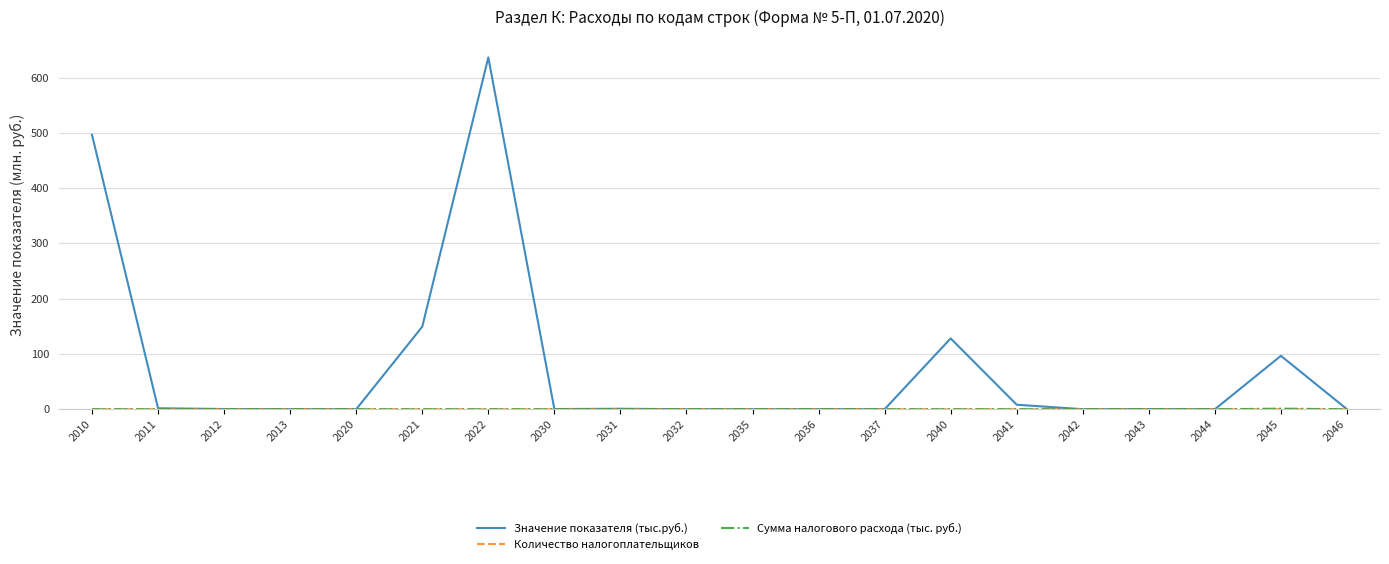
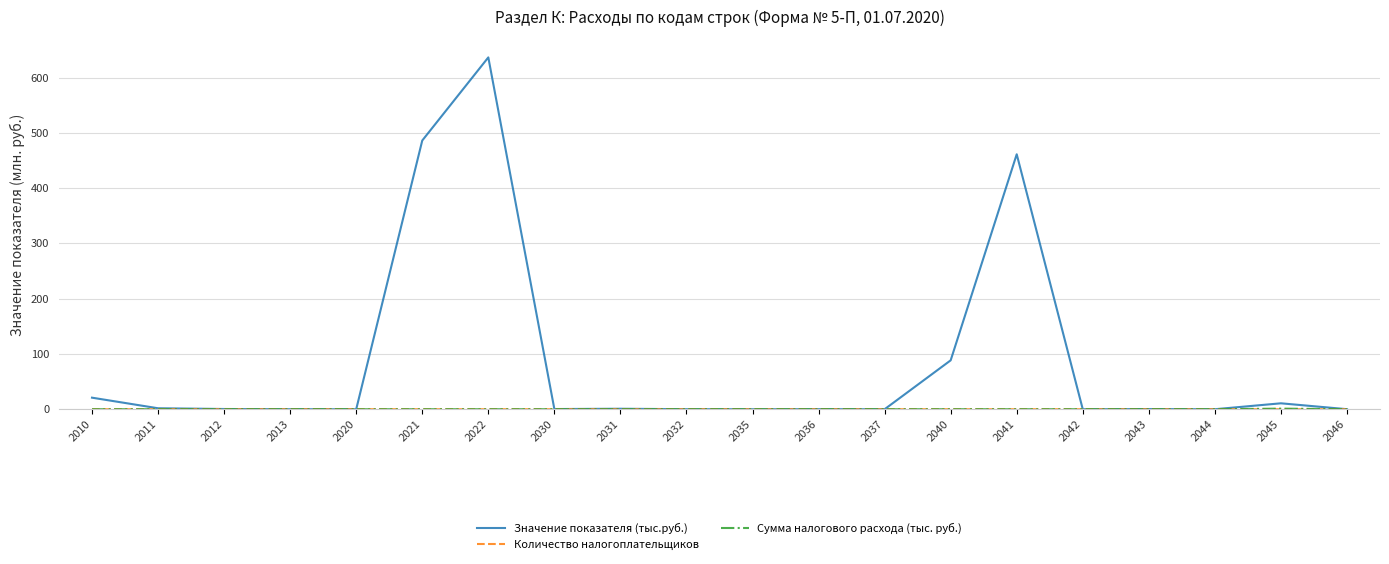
  {
    "Значение показателя (тыс.руб.)": {
-     "2010": 500,
-     "2021": 150,
+     "2010": 20,
+     "2021": 490,
      "2022": 640,
-     "2040": 130,
-     "2041": 10,
-     "2045": 100
+     "2040": 90,
+     "2041": 460,
+     "2045": 10
    },
    "Сумма налогового расхода (тыс. руб.)": {
      "2010": 0,
      "2021": 0,
      "2022": 0,
      "2040": 0,
      "2041": 0,
      "2045": 0
    }
  }
